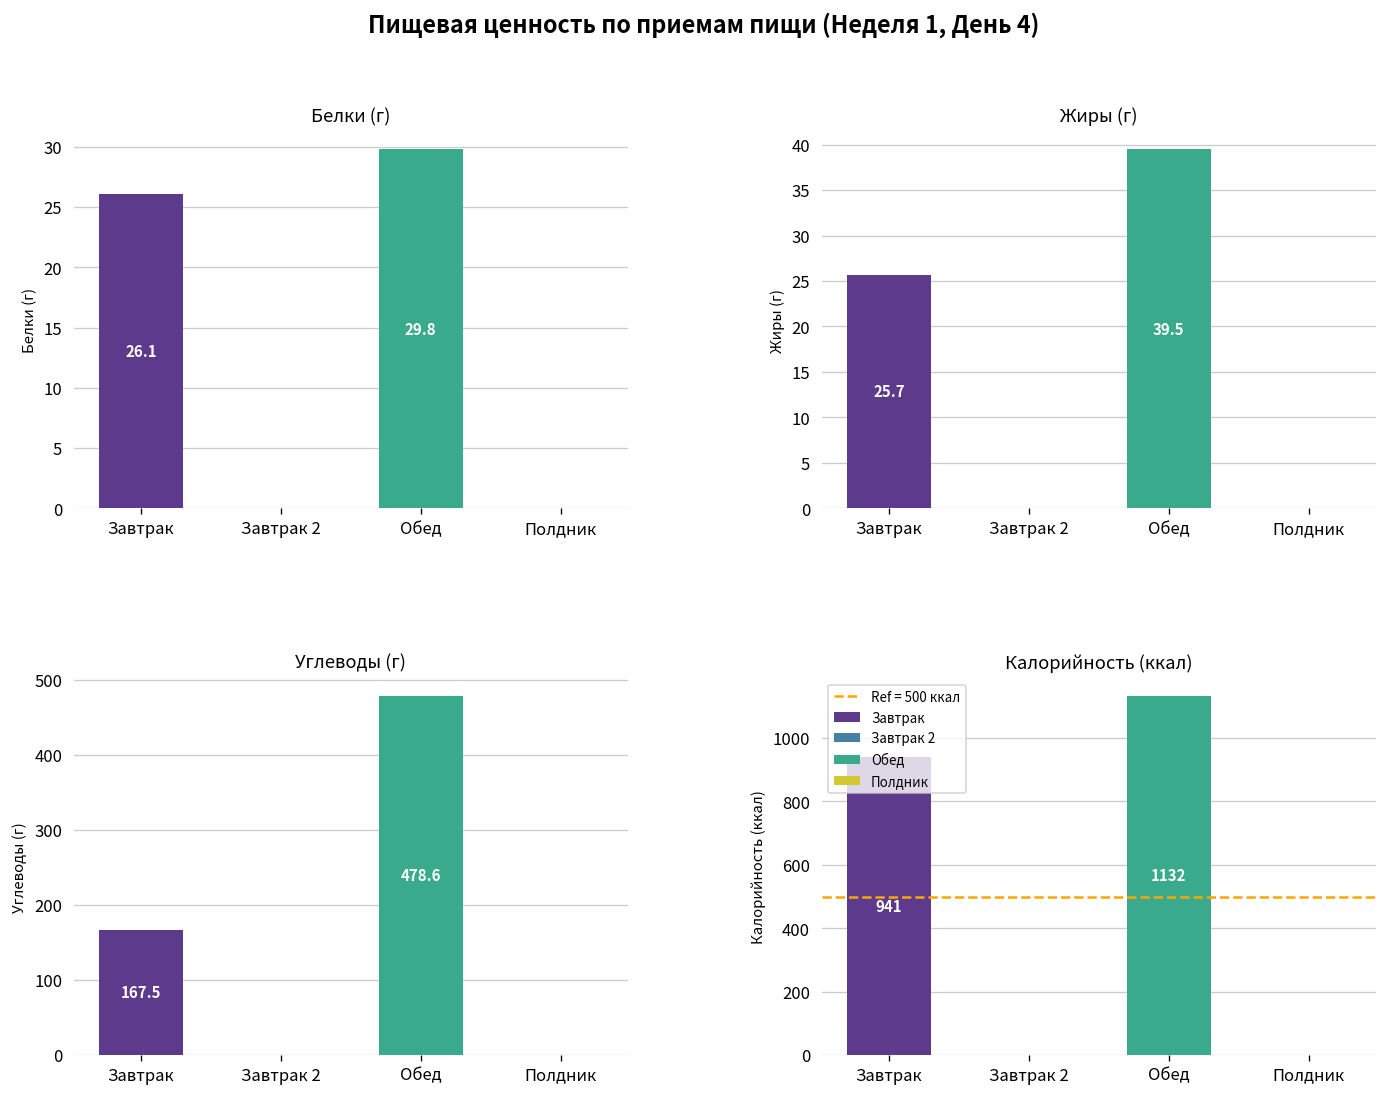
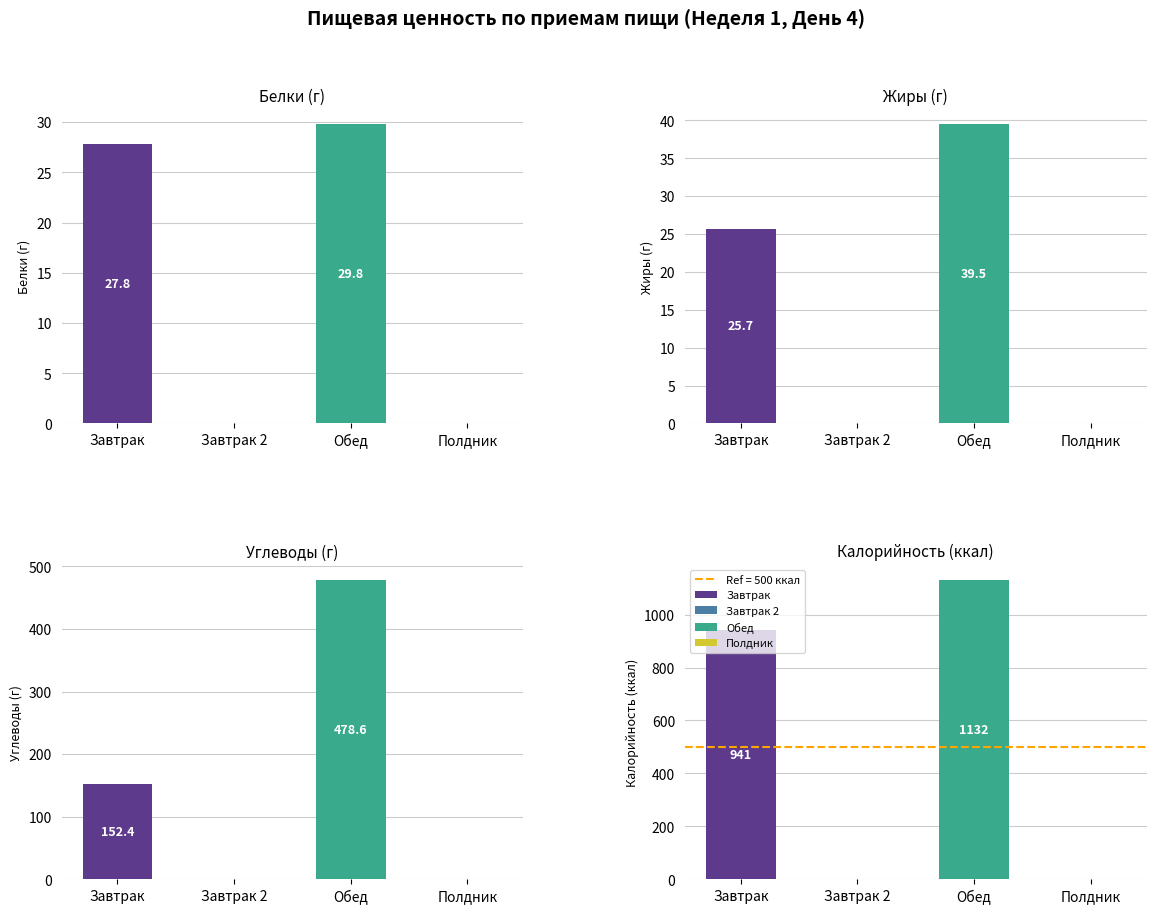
  {
    "Белки (г)": {
-     "Завтрак": 26.1,
+     "Завтрак": 27.8,
      "Обед": 29.8
    },
    "Жиры (г)": {
      "Завтрак": 25.7,
      "Обед": 39.5
    },
    "Углеводы (г)": {
-     "Завтрак": 167.5,
+     "Завтрак": 152.4,
      "Обед": 478.6
    },
    "Калорийность (ккал)": {
      "Обед": 1132
    }
  }
